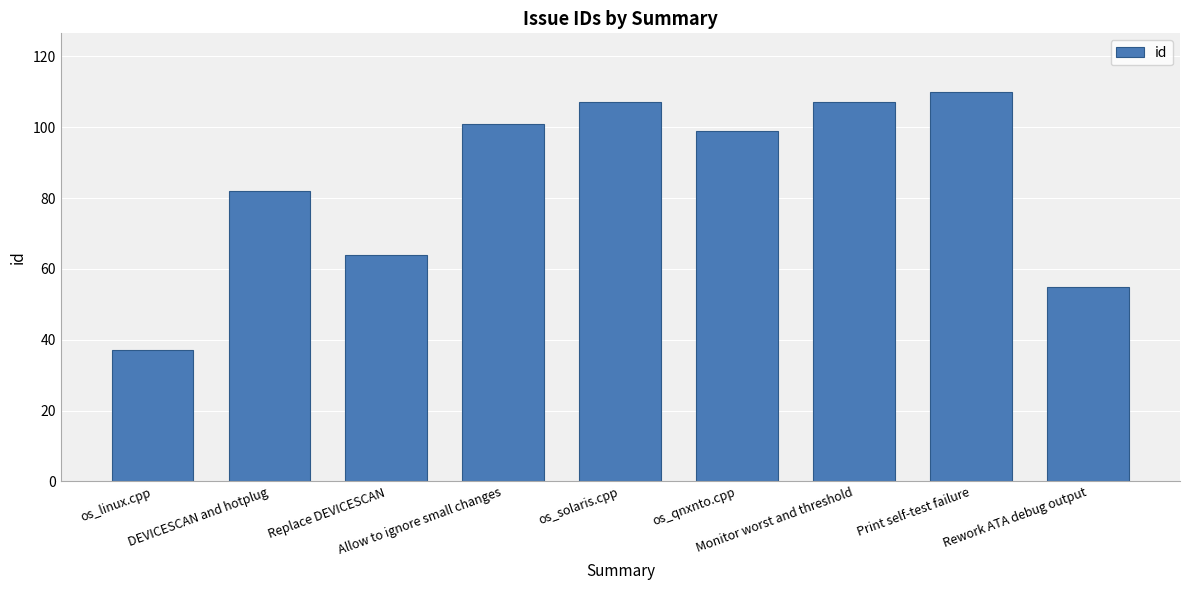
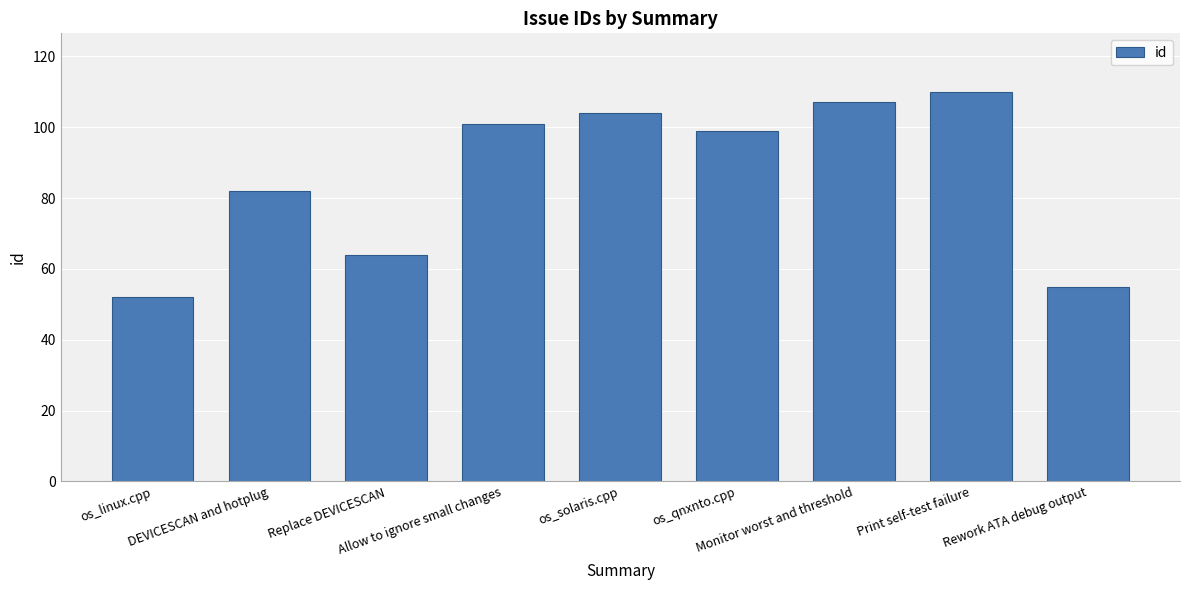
  {
-   "os_linux.cpp": 37,
+   "os_linux.cpp": 52,
    "DEVICESCAN and hotplug": 82,
    "Replace DEVICESCAN": 64,
    "Allow to ignore small changes": 101,
-   "os_solaris.cpp": 107,
+   "os_solaris.cpp": 104,
    "os_qnxnto.cpp": 99,
    "Monitor worst and threshold": 107,
    "Print self-test failure": 110,
    "Rework ATA debug output": 55
  }
